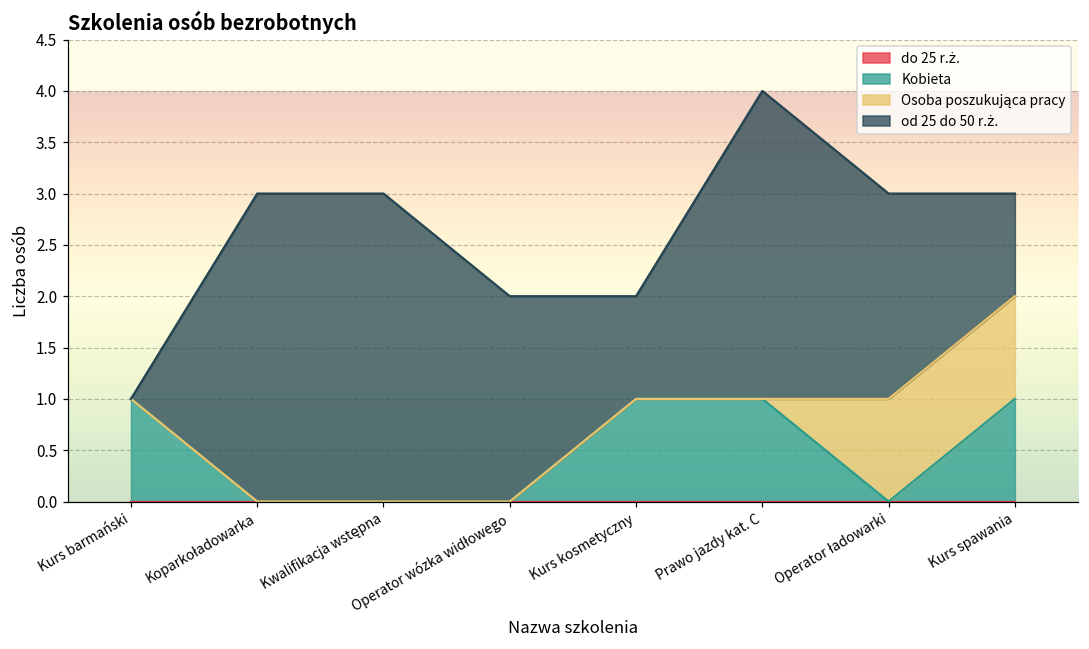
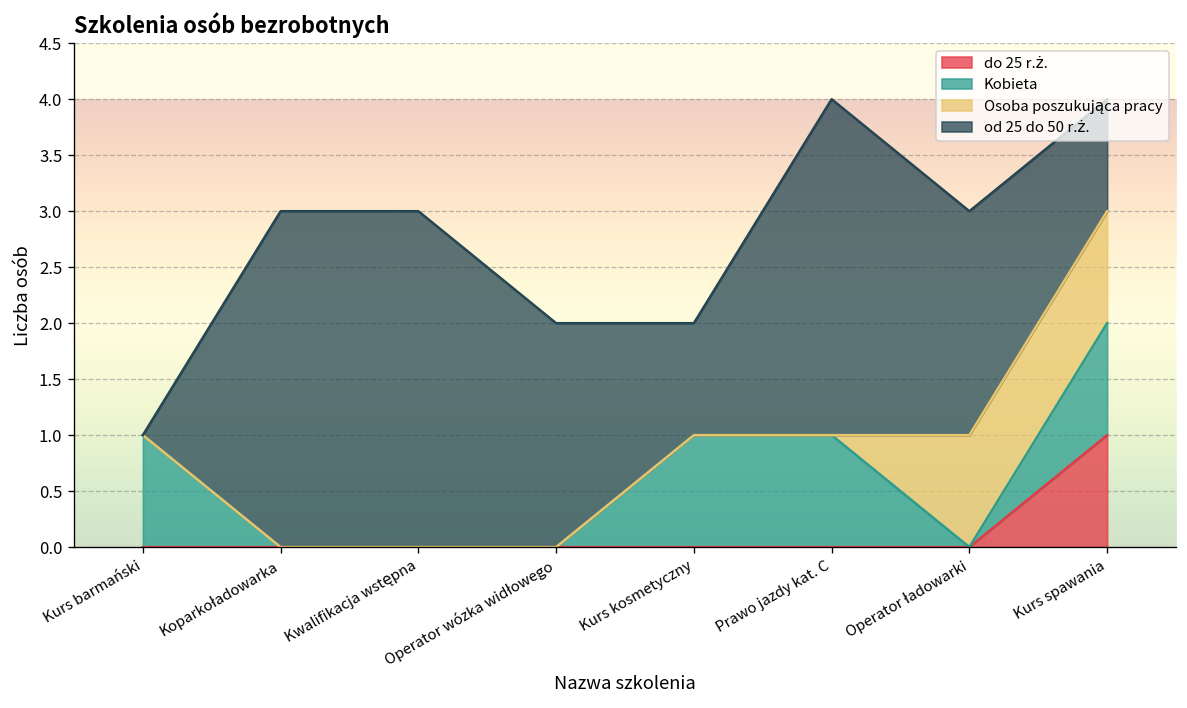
  {
    "do 25 r.ż.": {
      "Kurs barmański": 0,
      "Kurs kosmetyczny": 0,
      "Prawo jazdy kat. C": 0,
-     "Kurs spawania": 0
+     "Kurs spawania": 1
    },
    "Osoba poszukująca pracy": {
      "Operator ładowarki": 1
    },
    "od 25 do 50 r.ż.": {
      "Koparkoładowarka": 3,
      "Kwalifikacja wstępna": 3,
      "Operator wózka widłowego": 2,
      "Kurs kosmetyczny": 1,
      "Prawo jazdy kat. C": 3,
      "Operator ładowarki": 2
    }
  }
